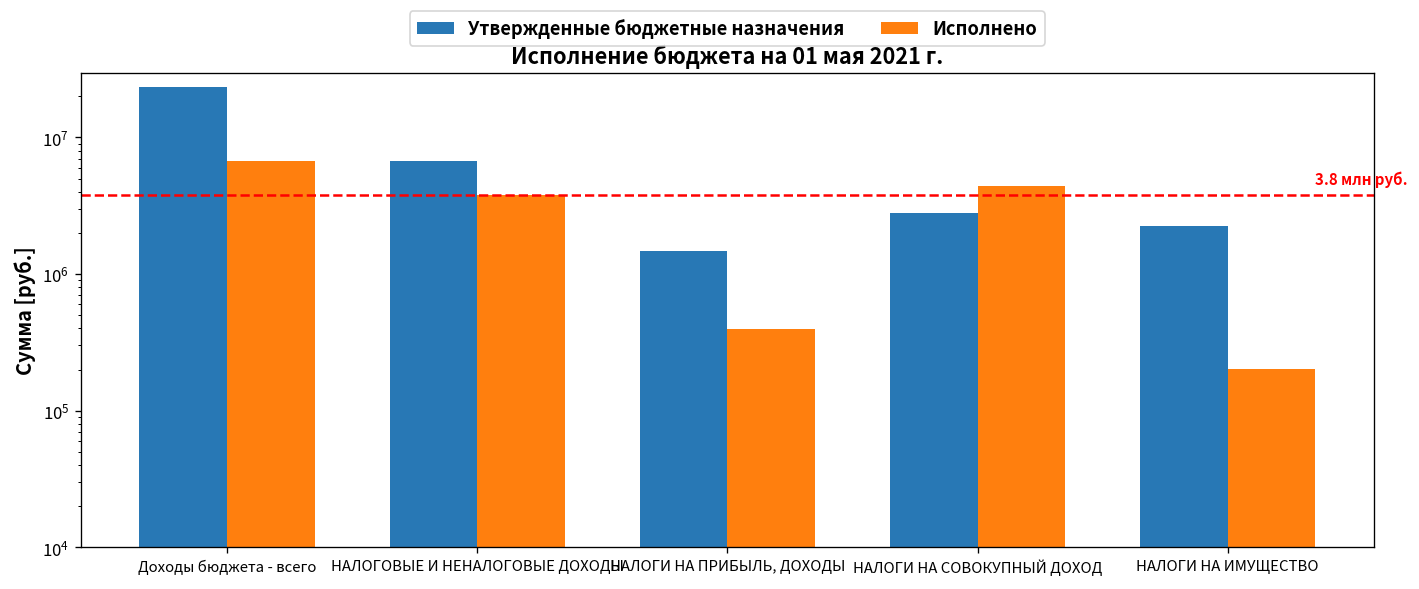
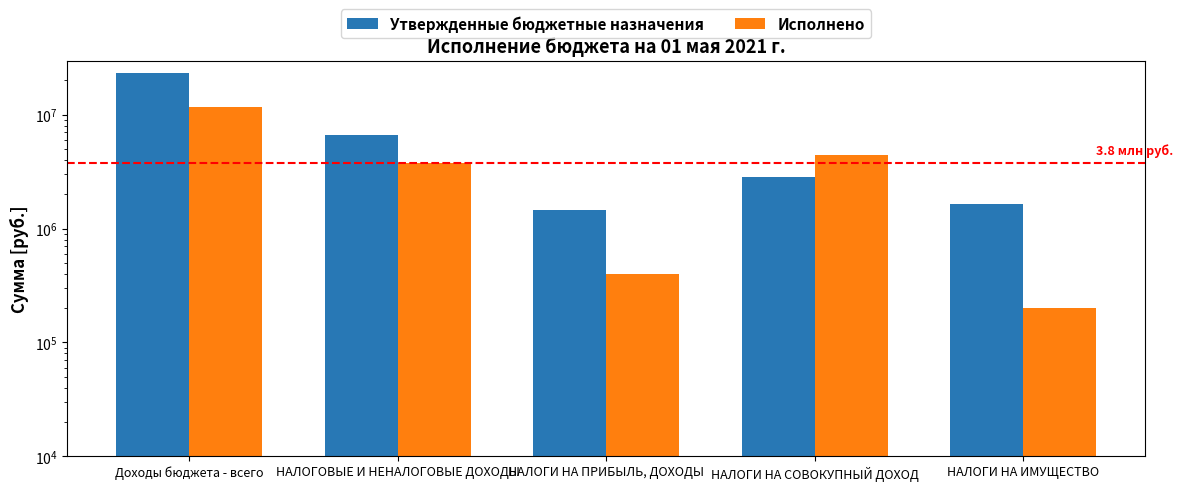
  {
    "Утвержденные бюджетные назначения": {
      "Доходы бюджета - всего": 23000000,
      "НАЛОГОВЫЕ И НЕНАЛОГОВЫЕ ДОХОДЫ": 7000000,
      "НАЛОГИ НА ПРИБЫЛЬ, ДОХОДЫ": 1500000,
      "НАЛОГИ НА СОВОКУПНЫЙ ДОХОД": 2800000,
-     "НАЛОГИ НА ИМУЩЕСТВО": 2200000
+     "НАЛОГИ НА ИМУЩЕСТВО": 1600000
    },
    "Исполнено": {
-     "Доходы бюджета - всего": 7000000,
+     "Доходы бюджета - всего": 12000000,
      "НАЛОГОВЫЕ И НЕНАЛОГОВЫЕ ДОХОДЫ": 3800000,
      "НАЛОГИ НА ПРИБЫЛЬ, ДОХОДЫ": 400000,
      "НАЛОГИ НА СОВОКУПНЫЙ ДОХОД": 4400000,
      "НАЛОГИ НА ИМУЩЕСТВО": 200000
    }
  }
